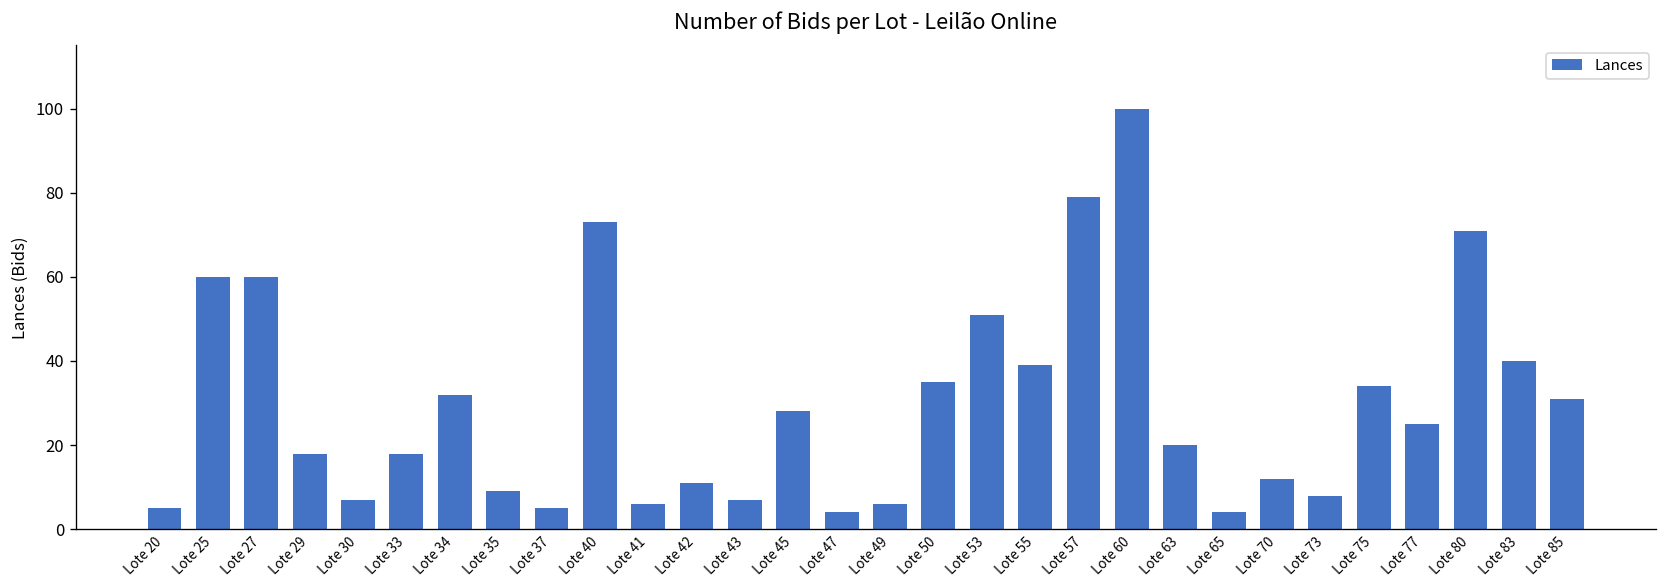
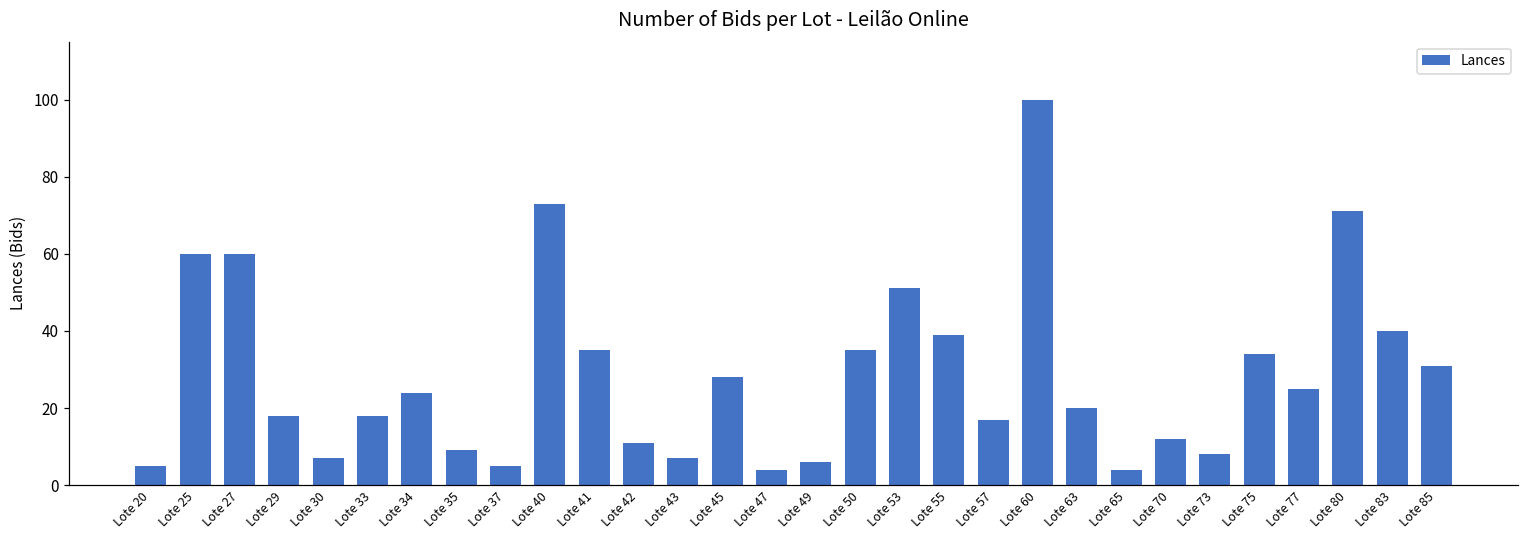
  {
    "Lote 20": 5,
    "Lote 25": 60,
    "Lote 27": 60,
    "Lote 29": 18,
    "Lote 30": 7,
    "Lote 33": 18,
-   "Lote 34": 32,
+   "Lote 34": 24,
    "Lote 35": 9,
    "Lote 37": 5,
    "Lote 40": 73,
-   "Lote 41": 6,
+   "Lote 41": 35,
    "Lote 42": 11,
    "Lote 43": 7,
    "Lote 45": 28,
    "Lote 47": 4,
    "Lote 49": 6,
    "Lote 50": 35,
    "Lote 53": 51,
    "Lote 55": 39,
-   "Lote 57": 79,
+   "Lote 57": 17,
    "Lote 60": 100,
    "Lote 63": 20,
    "Lote 65": 4,
    "Lote 70": 12,
    "Lote 73": 8,
    "Lote 75": 34,
    "Lote 77": 25,
    "Lote 80": 71,
    "Lote 83": 40,
    "Lote 85": 31
  }
